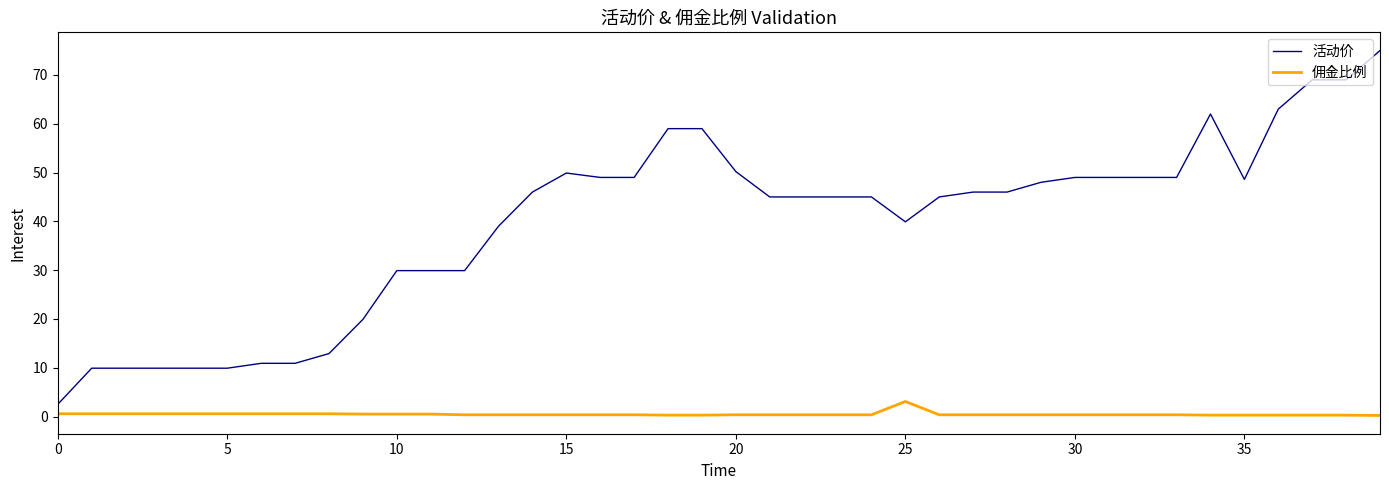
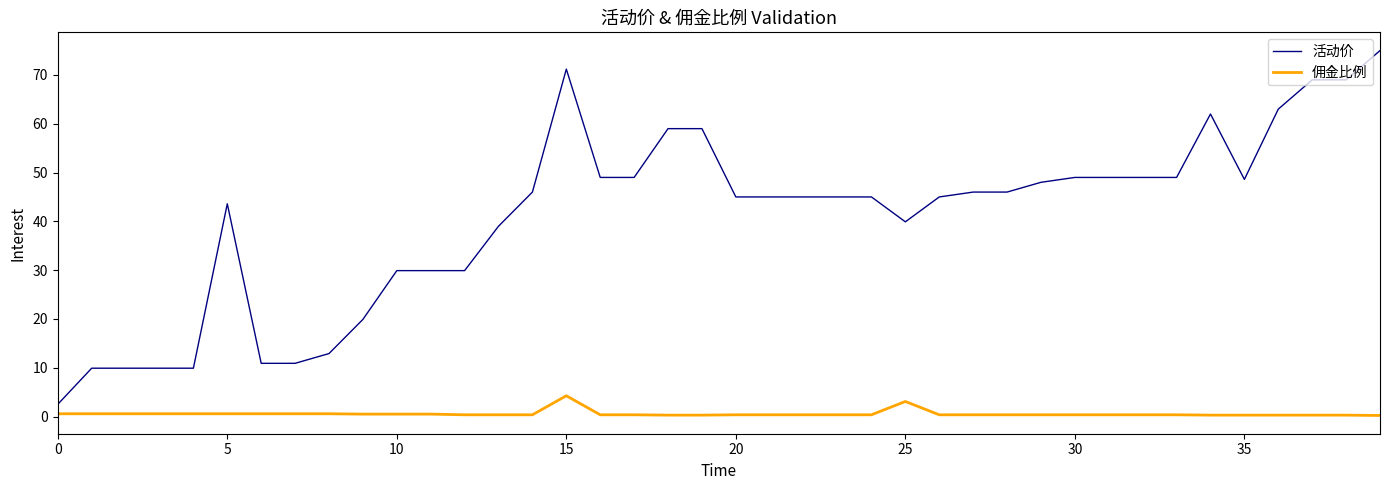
  {
    "活动价": {
      "0": 3,
-     "5": 10,
+     "5": 44,
      "10": 30,
-     "15": 50,
-     "20": 50,
+     "15": 71,
+     "20": 45,
      "25": 40,
      "30": 49,
      "35": 49
    },
    "佣金比例": {
      "0": 1,
      "5": 1,
      "10": 0,
-     "15": 0,
+     "15": 4,
      "20": 0,
      "25": 3,
      "30": 0,
      "35": 0
    }
  }
